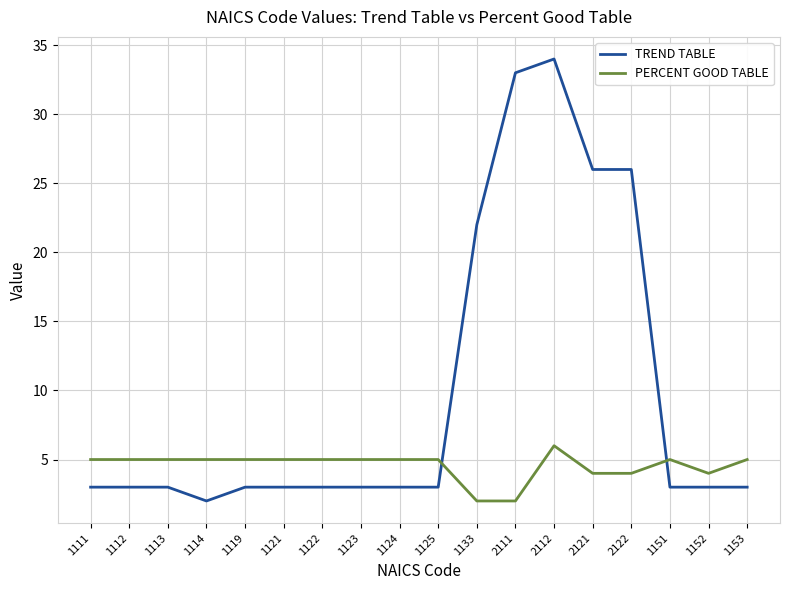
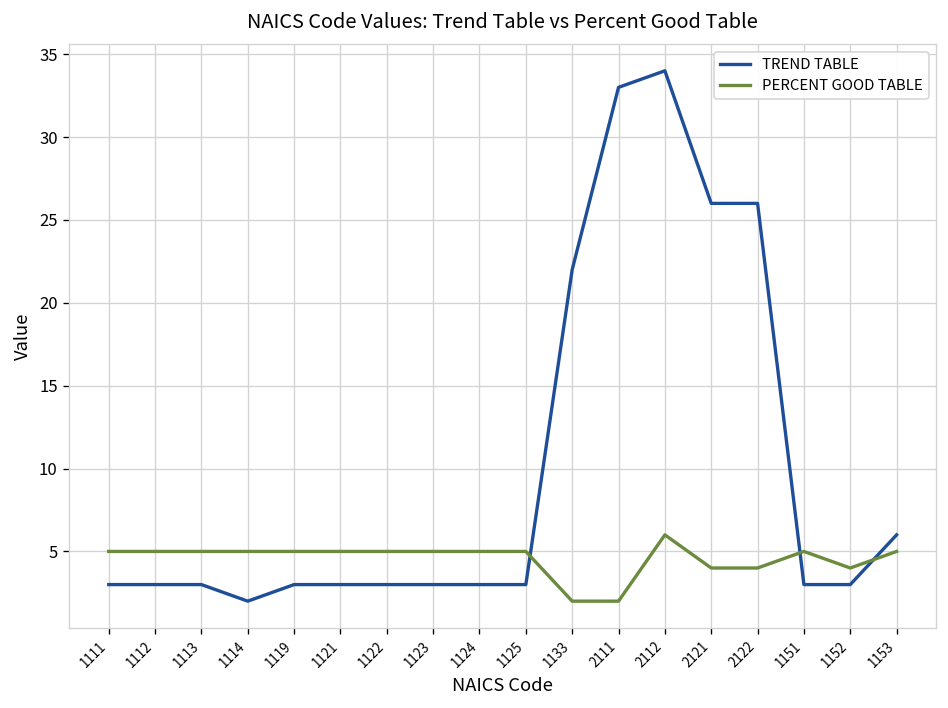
  {
    "TREND TABLE": {
      "1111": 3,
      "1112": 3,
      "1113": 3,
      "1114": 2,
      "1119": 3,
      "1121": 3,
      "1122": 3,
      "1123": 3,
      "1124": 3,
      "1125": 3,
      "1133": 22,
      "2111": 33,
      "2112": 34,
      "2121": 26,
      "2122": 26,
      "1151": 3,
      "1152": 3,
-     "1153": 3
+     "1153": 6
    },
    "PERCENT GOOD TABLE": {
      "1111": 5,
      "1112": 5,
      "1113": 5,
      "1114": 5,
      "1119": 5,
      "1121": 5,
      "1122": 5,
      "1123": 5,
      "1124": 5,
      "1125": 5,
      "1133": 2,
      "2111": 2,
      "2112": 6,
      "2121": 4,
      "2122": 4,
      "1151": 5,
      "1152": 4,
      "1153": 5
    }
  }
